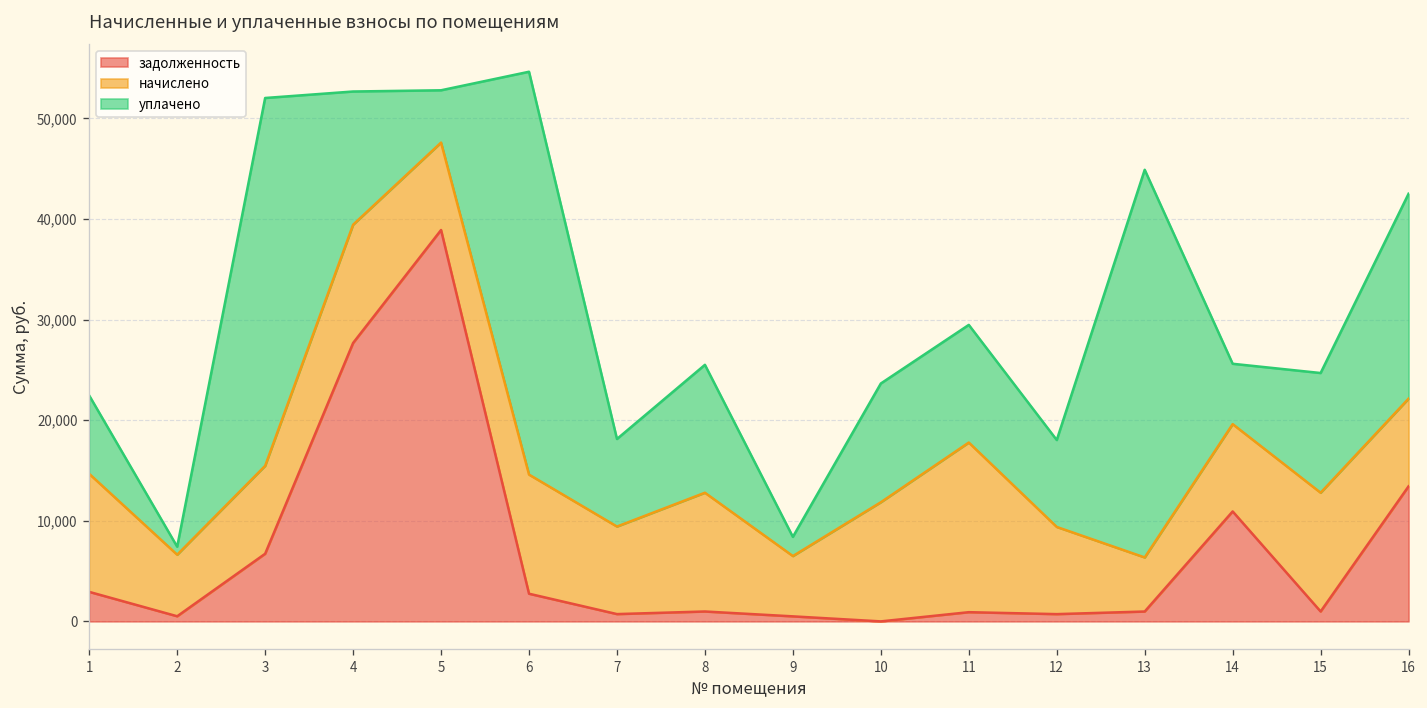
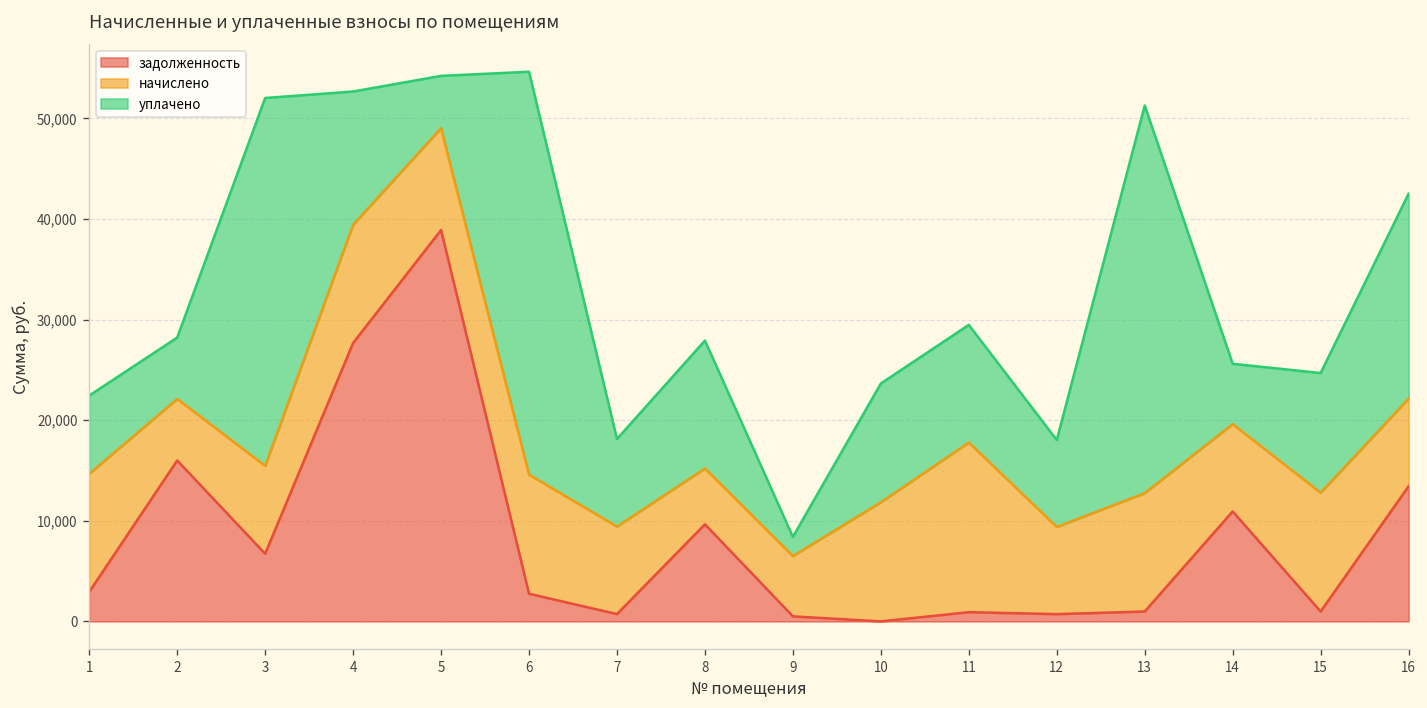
  {
    "задолженность": {
      "1": "3,000",
-     "2": "1,000",
+     "2": "16,000",
      "3": "7,000",
      "4": "28,000",
      "5": "39,000",
      "6": "3,000",
      "7": "1,000",
-     "8": "1,000",
+     "8": "10,000",
      "9": "0",
      "10": "0",
      "11": "1,000",
      "12": "1,000",
      "13": "1,000",
      "14": "11,000",
      "15": "1,000",
      "16": "13,000"
    },
    "начислено": {
      "1": "12,000",
      "2": "6,000",
      "3": "9,000",
      "4": "12,000",
-     "5": "9,000",
+     "5": "10,000",
      "6": "12,000",
      "7": "9,000",
-     "8": "12,000",
+     "8": "6,000",
      "9": "6,000",
      "10": "12,000",
      "11": "17,000",
      "12": "9,000",
-     "13": "5,000",
+     "13": "12,000",
      "14": "9,000",
      "15": "12,000",
      "16": "9,000"
    },
    "уплачено": {
      "1": "8,000",
-     "2": "1,000",
+     "2": "6,000",
      "3": "37,000",
      "4": "13,000",
      "5": "5,000",
      "6": "40,000",
      "7": "9,000",
      "8": "13,000",
      "9": "2,000",
      "10": "12,000",
      "11": "12,000",
      "12": "9,000",
      "13": "39,000",
      "14": "6,000",
      "15": "12,000",
      "16": "20,000"
    }
  }
